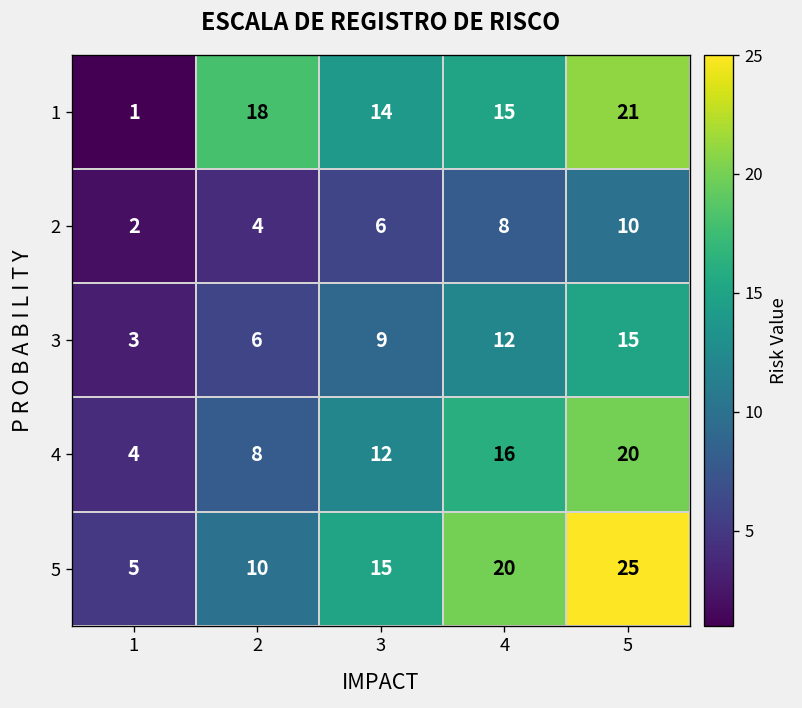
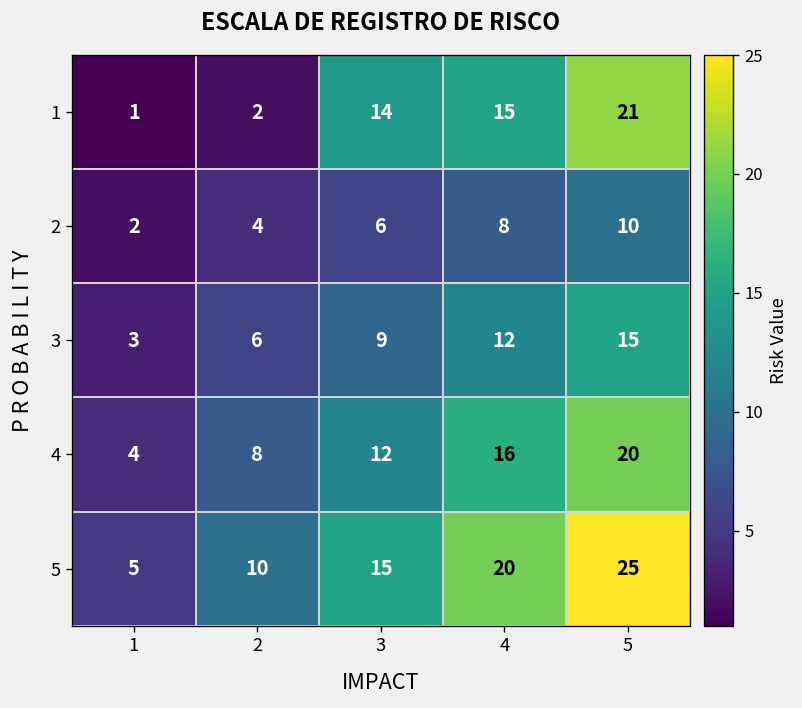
  {
    "1": {
      "1": 1,
-     "2": 18,
+     "2": 2,
      "3": 14,
      "4": 15,
      "5": 21
    },
    "2": {
      "1": 2,
      "2": 4,
      "3": 6,
      "4": 8,
      "5": 10
    },
    "3": {
      "1": 3,
      "2": 6,
      "3": 9,
      "4": 12,
      "5": 15
    },
    "4": {
      "1": 4,
      "2": 8,
      "3": 12,
      "4": 16,
      "5": 20
    },
    "5": {
      "1": 5,
      "2": 10,
      "3": 15,
      "4": 20,
      "5": 25
    }
  }
